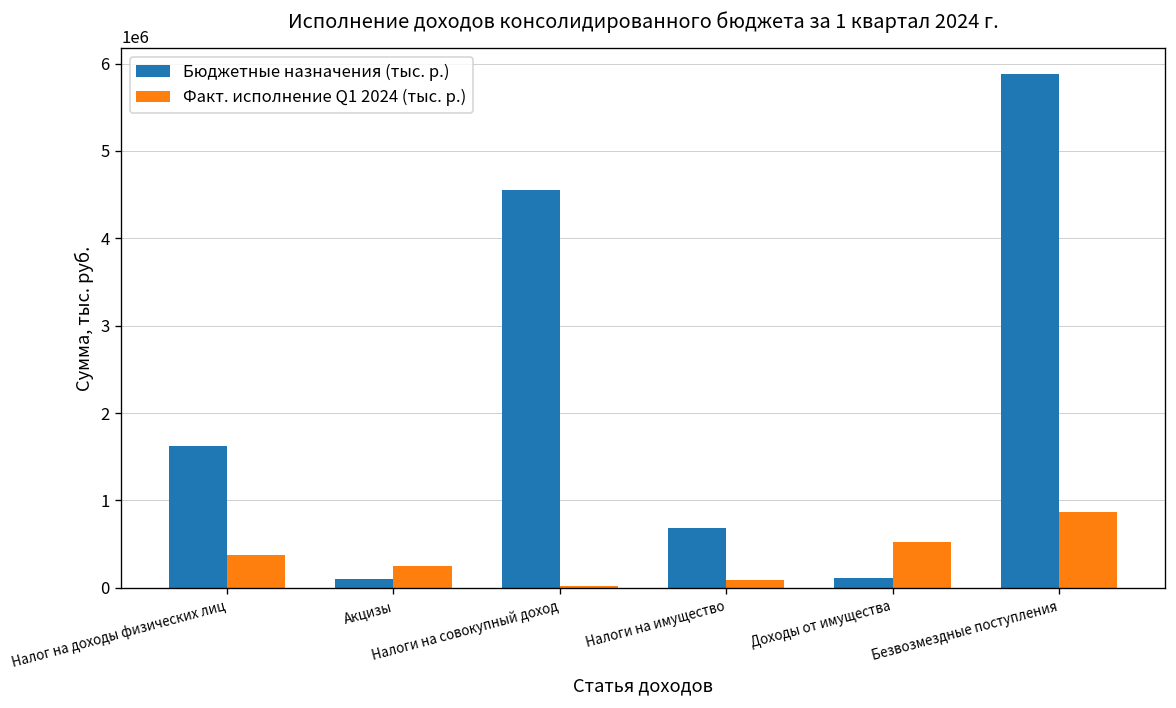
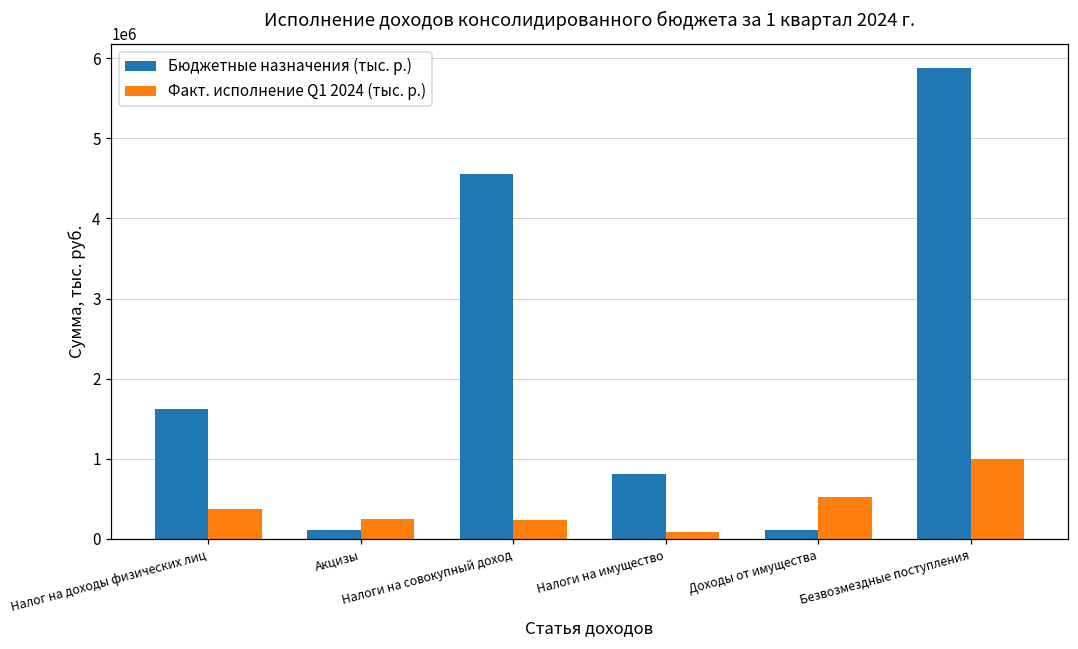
  {
    "Бюджетные назначения (тыс. р.)": {
      "Налог на доходы физических лиц": 1600000,
      "Акцизы": 100000,
      "Налоги на совокупный доход": 4600000,
-     "Налоги на имущество": 700000,
+     "Налоги на имущество": 800000,
      "Доходы от имущества": 100000,
      "Безвозмездные поступления": 5900000
    },
    "Факт. исполнение Q1 2024 (тыс. р.)": {
      "Налог на доходы физических лиц": 400000,
      "Акцизы": 200000,
-     "Налоги на совокупный доход": 0,
+     "Налоги на совокупный доход": 200000,
      "Налоги на имущество": 100000,
      "Доходы от имущества": 500000,
-     "Безвозмездные поступления": 900000
+     "Безвозмездные поступления": 1000000
    }
  }
